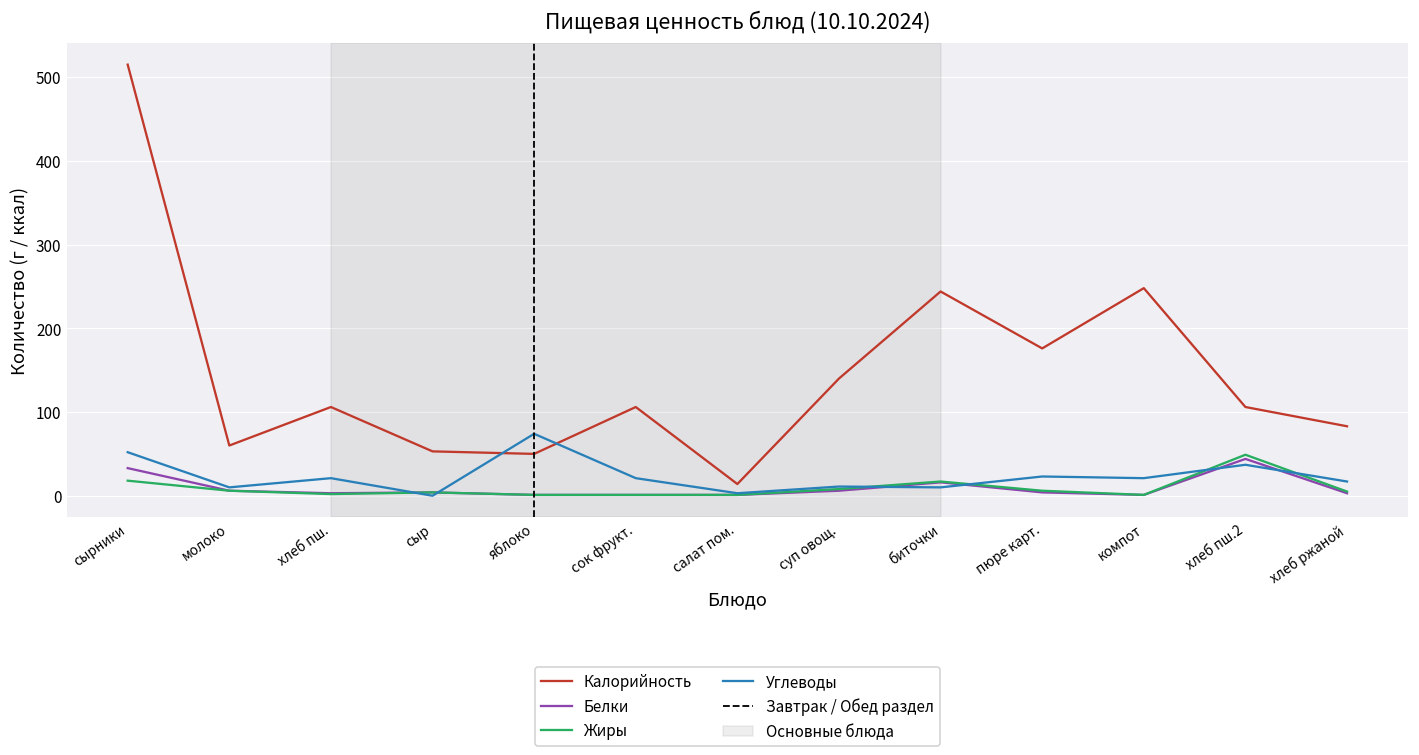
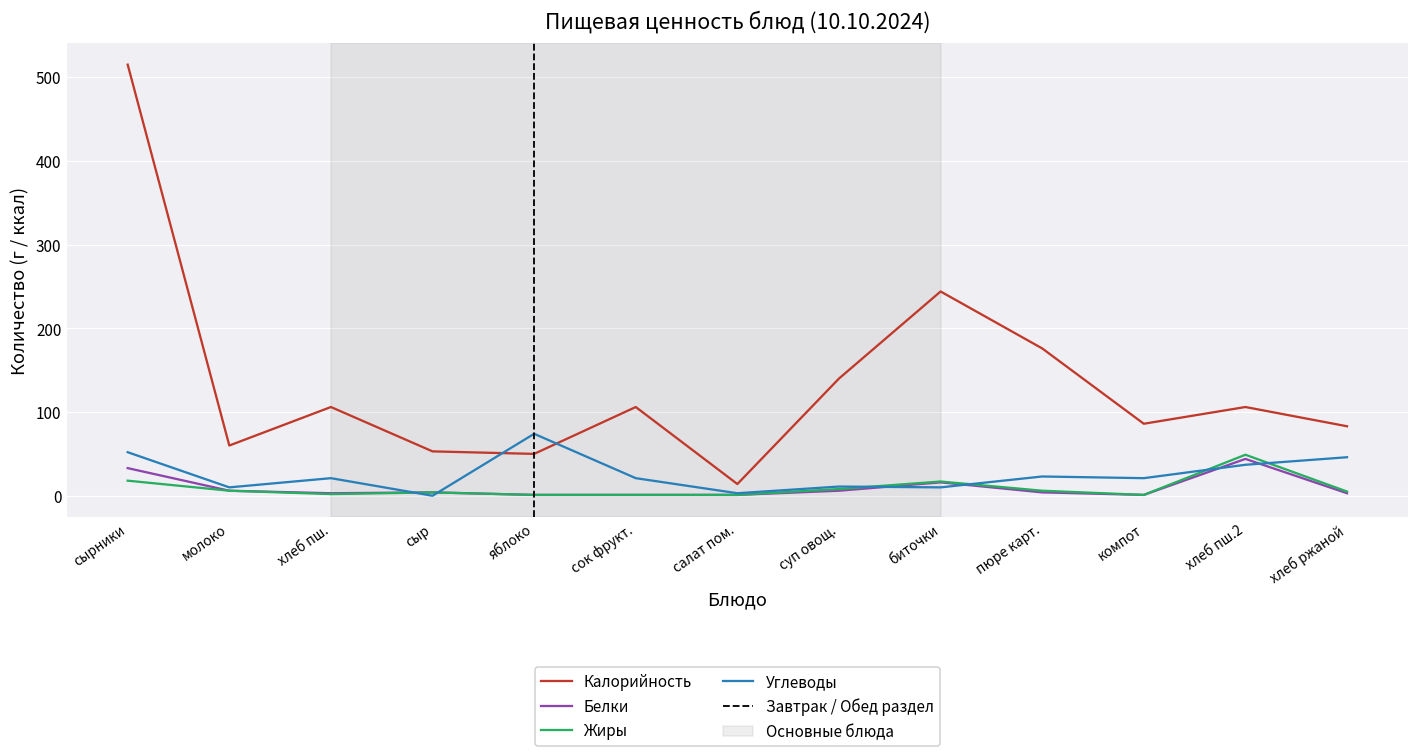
  {
    "Калорийность": {
      "сырники": 520,
      "молоко": 60,
      "хлеб пш.": 110,
      "сыр": 50,
      "яблоко": 50,
      "сок фрукт.": 110,
      "салат пом.": 10,
      "суп овощ.": 140,
      "биточки": 240,
      "пюре карт.": 180,
-     "компот": 250,
+     "компот": 90,
      "хлеб пш.2": 110,
      "хлеб ржаной": 80
    },
    "Белки": {
      "сырники": 30,
      "хлеб пш.2": 40
    },
    "Жиры": {
      "сырники": 20,
      "хлеб пш.2": 50
    },
    "Углеводы": {
      "сырники": 50,
      "молоко": 10,
      "хлеб пш.": 20,
      "сыр": 0,
      "яблоко": 70,
      "сок фрукт.": 20,
      "биточки": 10,
      "пюре карт.": 20,
      "компот": 20,
      "хлеб пш.2": 40,
-     "хлеб ржаной": 20
+     "хлеб ржаной": 50
    }
  }
